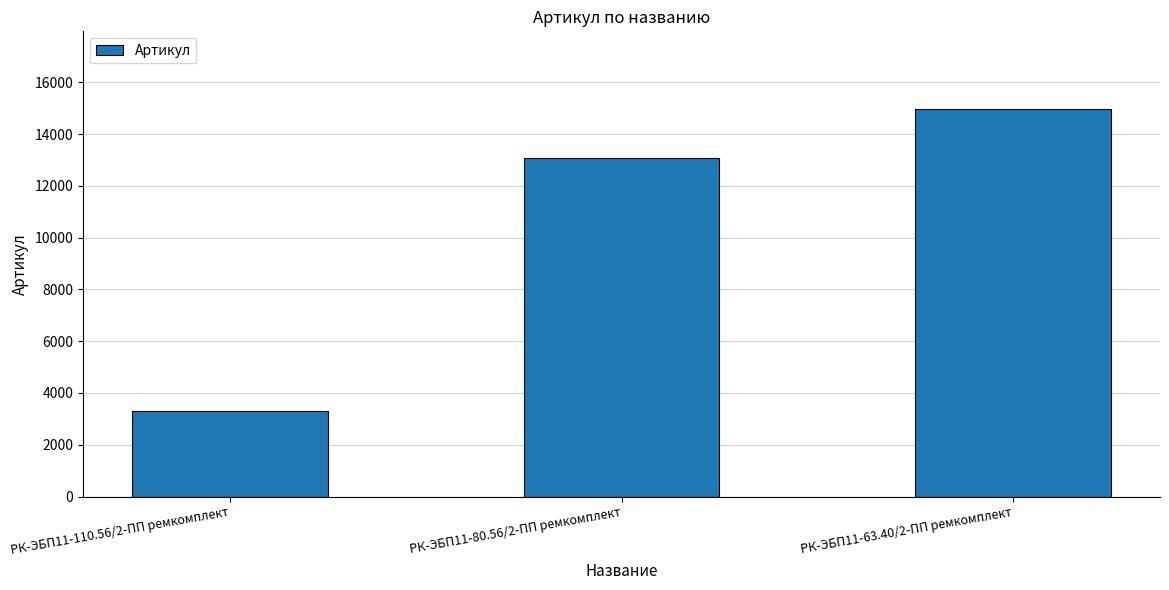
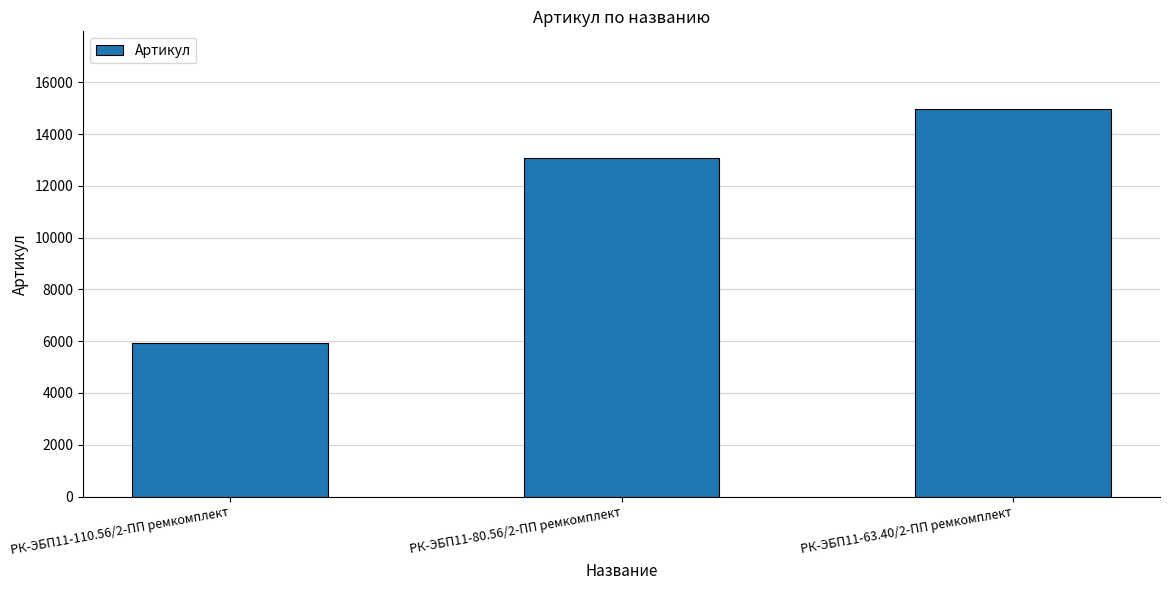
  {
-   "РК-ЭБП11-110.56/2-ПП ремкомплект": 3300,
+   "РК-ЭБП11-110.56/2-ПП ремкомплект": 5900,
    "РК-ЭБП11-80.56/2-ПП ремкомплект": 13100,
    "РК-ЭБП11-63.40/2-ПП ремкомплект": 15000
  }
